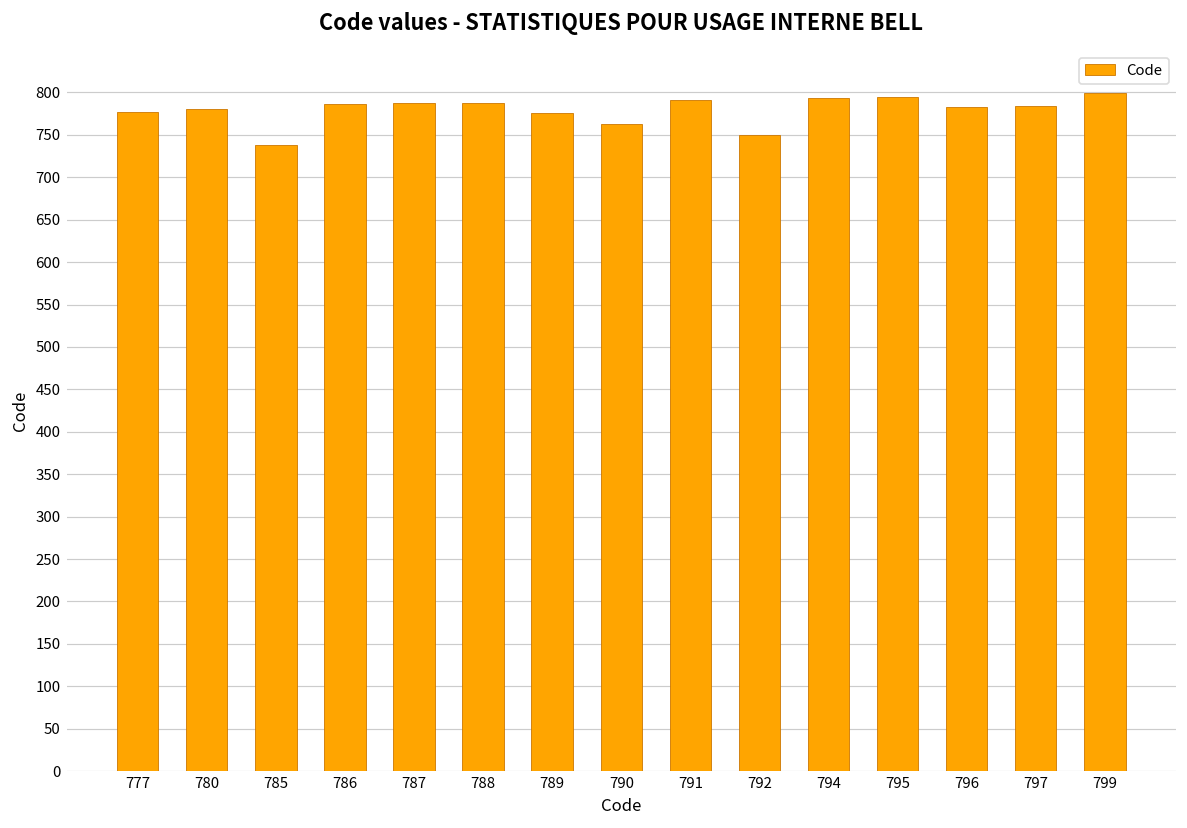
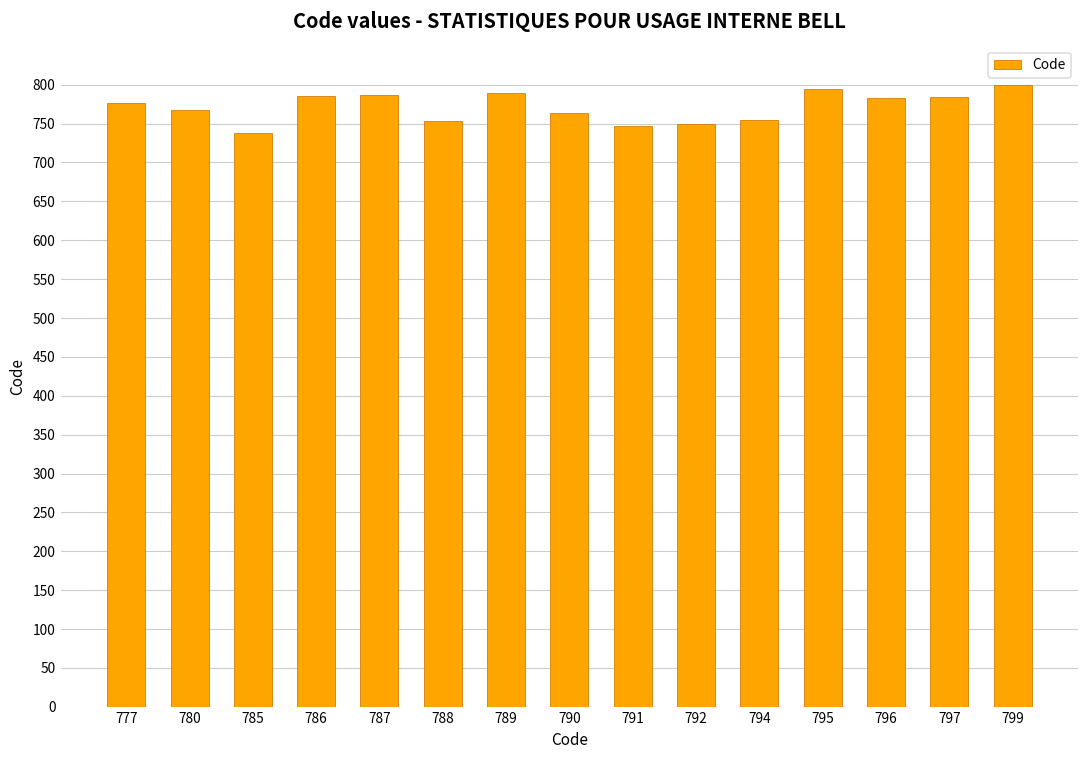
  {
    "777": 780,
-   "780": 780,
+   "780": 770,
    "785": 740,
    "786": 790,
    "787": 790,
-   "788": 790,
-   "789": 780,
+   "788": 750,
+   "789": 790,
    "790": 760,
-   "791": 790,
+   "791": 750,
    "792": 750,
-   "794": 790,
+   "794": 760,
    "795": 800,
    "796": 780,
    "797": 780,
    "799": 800
  }
